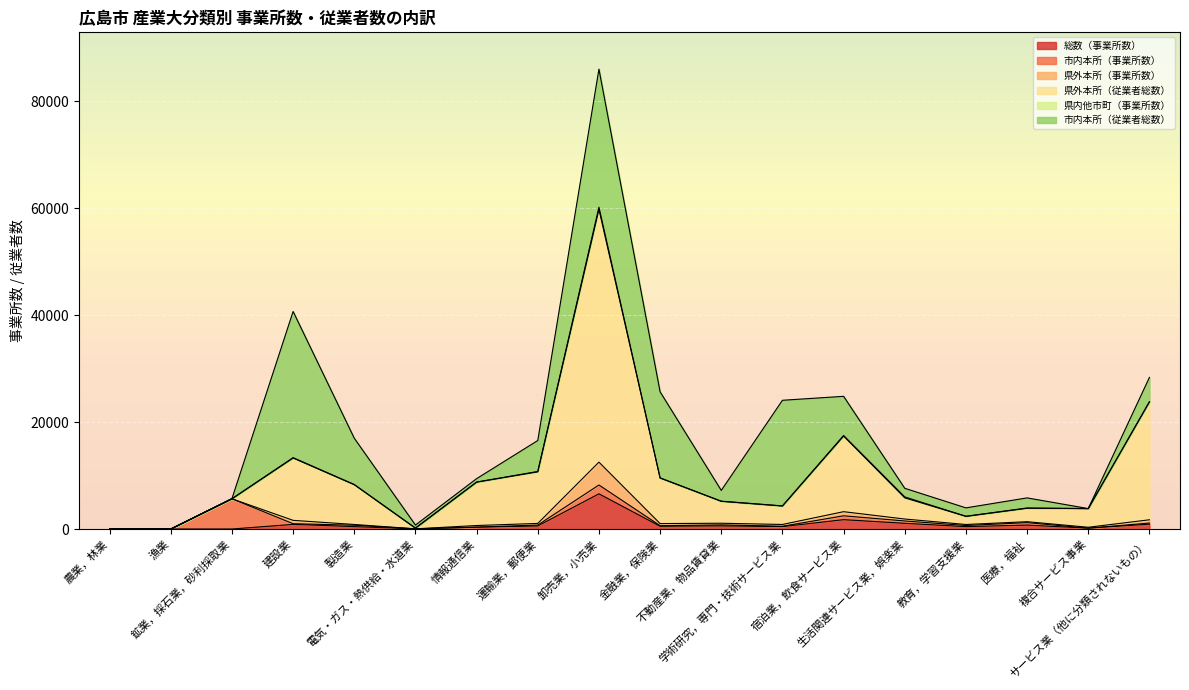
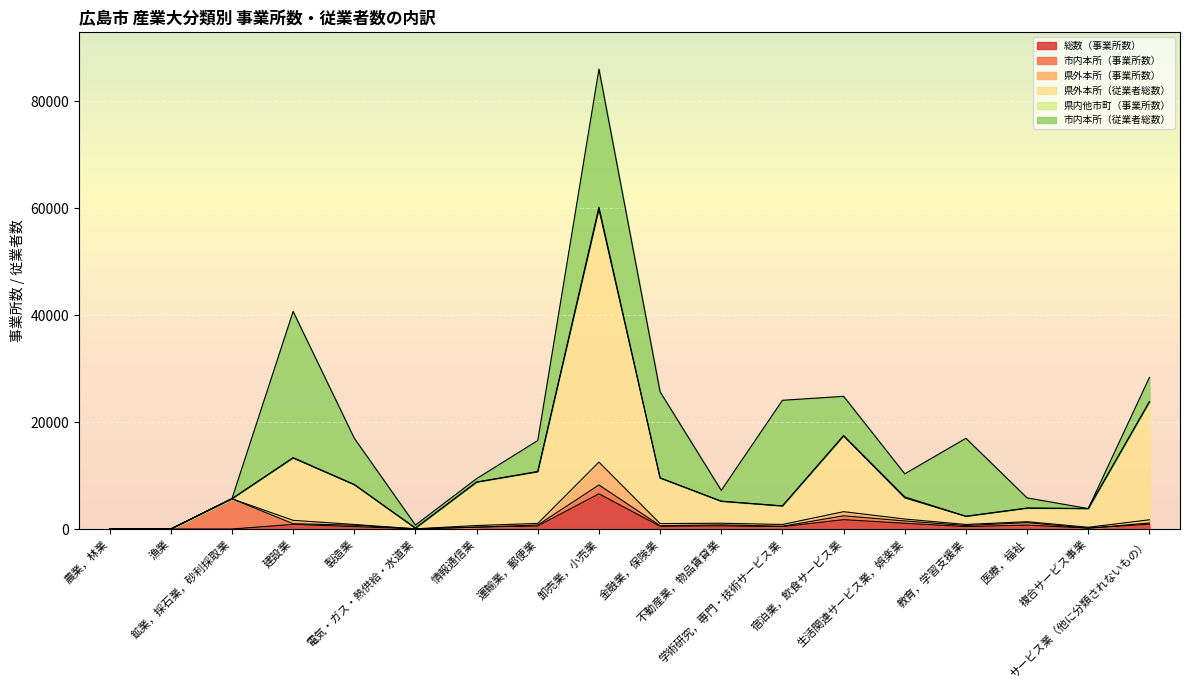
  {
    "総数（事業所数）": {
      "鉱業，採石業，砂利採取業": 0,
      "卸売業，小売業": 7000,
      "宿泊業，飲食サービス業": 2000
    },
    "市内本所（事業所数）": {
      "卸売業，小売業": 2000,
      "宿泊業，飲食サービス業": 1000
    },
    "県外本所（事業所数）": {
      "建設業": 1000,
      "卸売業，小売業": 4000,
      "宿泊業，飲食サービス業": 1000,
      "サービス業（他に分類されないもの）": 1000
    },
    "市内本所（従業者総数）": {
      "建設業": 27000,
      "製造業": 9000,
      "電気・ガス・熱供給・水道業": 1000,
      "情報通信業": 1000,
      "運輸業，郵便業": 6000,
      "卸売業，小売業": 26000,
      "金融業，保険業": 16000,
      "不動産業，物品賃貸業": 2000,
      "学術研究，専門・技術サービス業": 20000,
      "宿泊業，飲食サービス業": 7000,
-     "生活関連サービス業，娯楽業": 2000,
-     "教育，学習支援業": 2000,
+     "生活関連サービス業，娯楽業": 4000,
+     "教育，学習支援業": 15000,
      "医療，福祉": 2000,
      "サービス業（他に分類されないもの）": 5000
    }
  }
